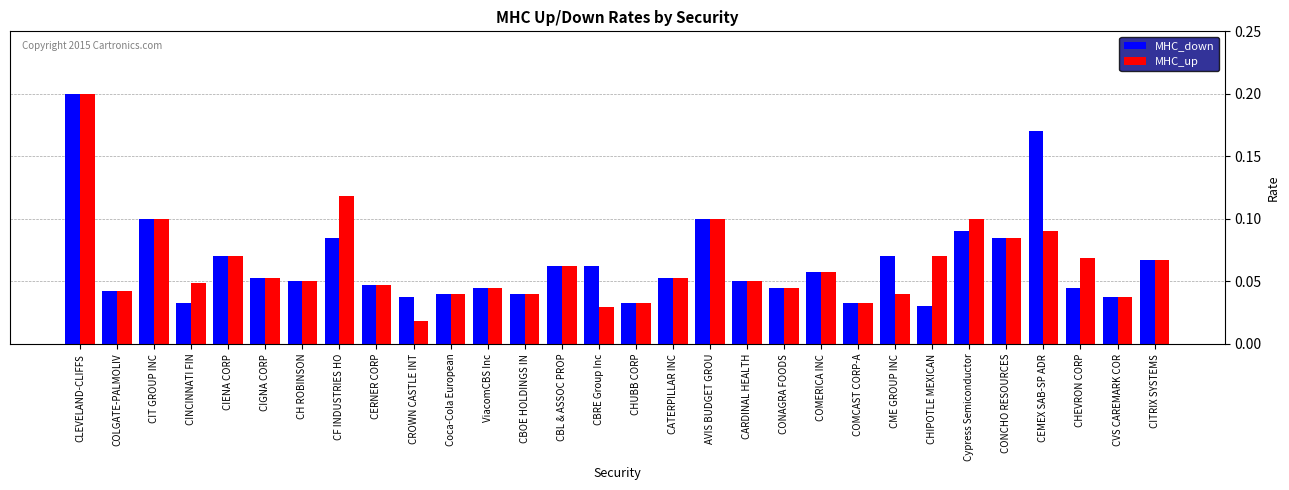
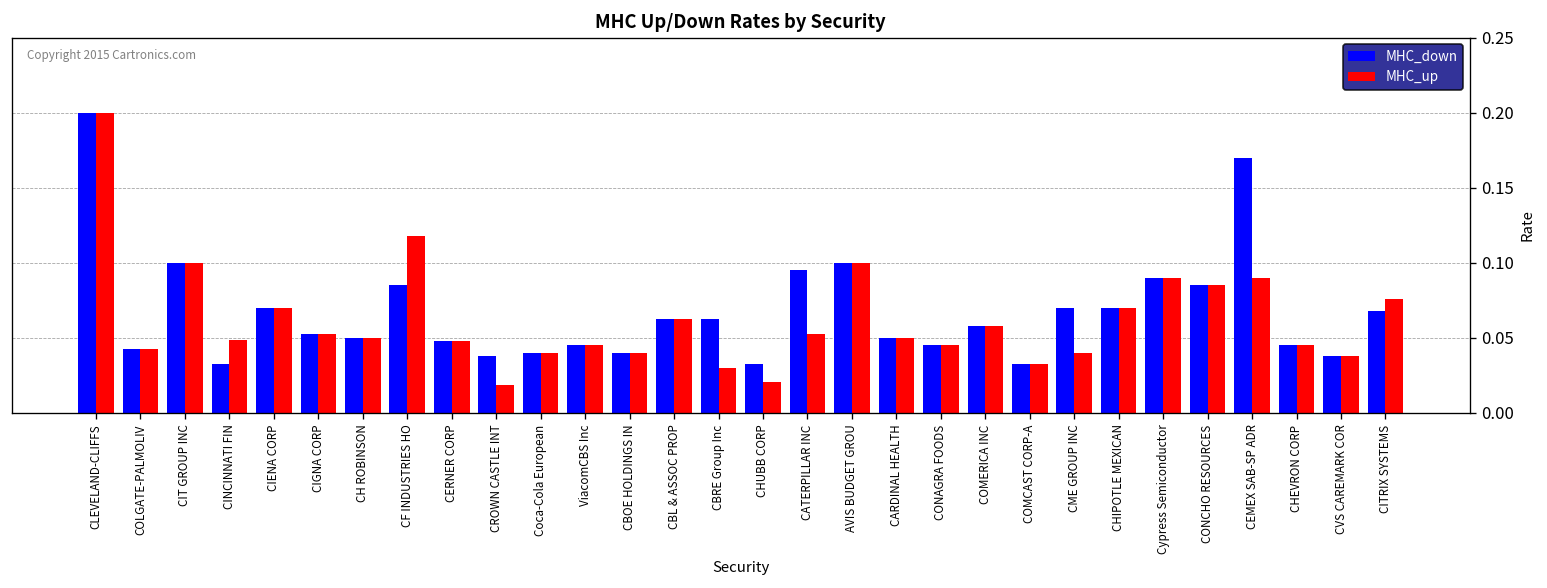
  {
    "MHC_down": {
      "CLEVELAND-CLIFFS": 0.200,
      "COLGATE-PALMOLIV": 0.043,
      "CIT GROUP INC": 0.100,
      "CINCINNATI FIN": 0.033,
      "CIENA CORP": 0.070,
      "CIGNA CORP": 0.053,
      "CH ROBINSON": 0.050,
      "CF INDUSTRIES HO": 0.085,
      "CERNER CORP": 0.048,
      "CROWN CASTLE INT": 0.038,
      "Coca-Cola European": 0.040,
      "ViacomCBS Inc": 0.045,
      "CBOE HOLDINGS IN": 0.040,
      "CBL & ASSOC PROP": 0.063,
      "CBRE Group Inc": 0.063,
      "CHUBB CORP": 0.033,
-     "CATERPILLAR INC": 0.053,
+     "CATERPILLAR INC": 0.095,
      "AVIS BUDGET GROU": 0.100,
      "CARDINAL HEALTH": 0.050,
      "CONAGRA FOODS": 0.045,
      "COMERICA INC": 0.058,
      "COMCAST CORP-A": 0.033,
      "CME GROUP INC": 0.070,
-     "CHIPOTLE MEXICAN": 0.03,
+     "CHIPOTLE MEXICAN": 0.07,
      "Cypress Semiconductor": 0.090,
      "CONCHO RESOURCES": 0.085,
      "CEMEX SAB-SP ADR": 0.170,
      "CHEVRON CORP": 0.045,
      "CVS CAREMARK COR": 0.038,
      "CITRIX SYSTEMS": 0.068
    },
    "MHC_up": {
      "CLEVELAND-CLIFFS": 0.200,
      "COLGATE-PALMOLIV": 0.043,
      "CIT GROUP INC": 0.100,
      "CINCINNATI FIN": 0.048,
      "CIENA CORP": 0.070,
      "CIGNA CORP": 0.053,
      "CH ROBINSON": 0.050,
      "CF INDUSTRIES HO": 0.118,
      "CERNER CORP": 0.048,
      "CROWN CASTLE INT": 0.019,
      "Coca-Cola European": 0.040,
      "ViacomCBS Inc": 0.045,
      "CBOE HOLDINGS IN": 0.040,
      "CBL & ASSOC PROP": 0.063,
      "CBRE Group Inc": 0.030,
-     "CHUBB CORP": 0.033,
+     "CHUBB CORP": 0.021,
      "CATERPILLAR INC": 0.053,
      "AVIS BUDGET GROU": 0.100,
      "CARDINAL HEALTH": 0.050,
      "CONAGRA FOODS": 0.045,
      "COMERICA INC": 0.058,
      "COMCAST CORP-A": 0.033,
      "CME GROUP INC": 0.040,
      "CHIPOTLE MEXICAN": 0.070,
-     "Cypress Semiconductor": 0.10,
+     "Cypress Semiconductor": 0.09,
      "CONCHO RESOURCES": 0.085,
      "CEMEX SAB-SP ADR": 0.090,
-     "CHEVRON CORP": 0.069,
+     "CHEVRON CORP": 0.045,
      "CVS CAREMARK COR": 0.038,
-     "CITRIX SYSTEMS": 0.068
+     "CITRIX SYSTEMS": 0.076
    }
  }
